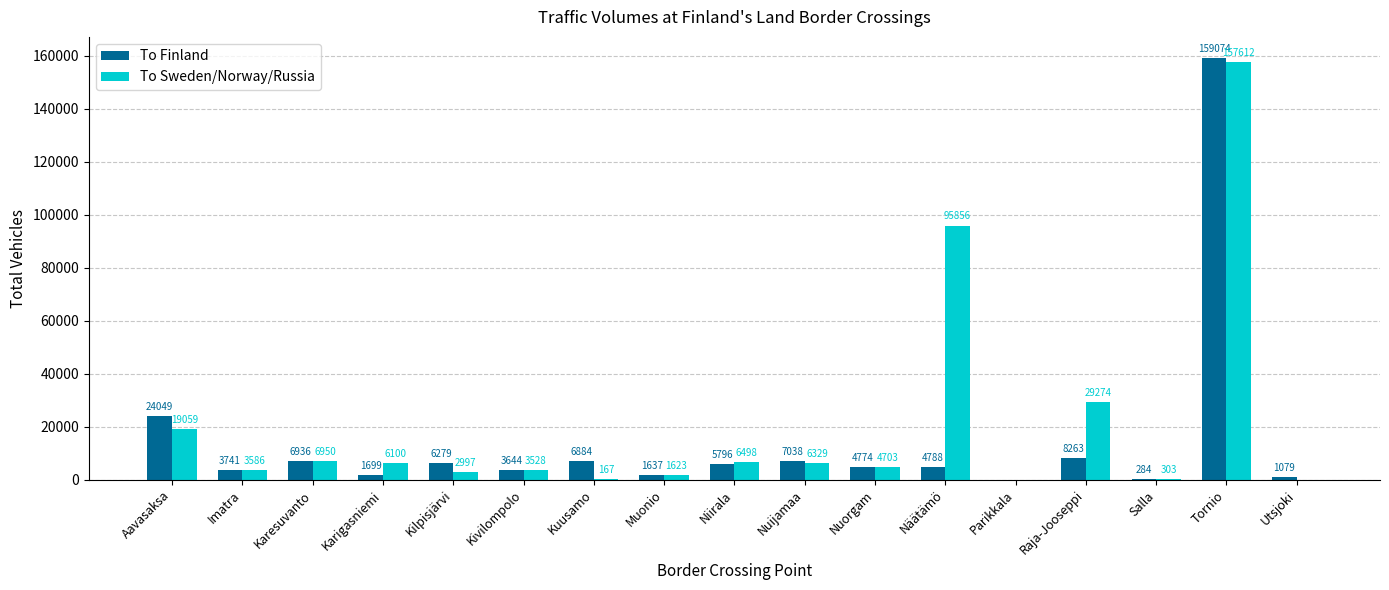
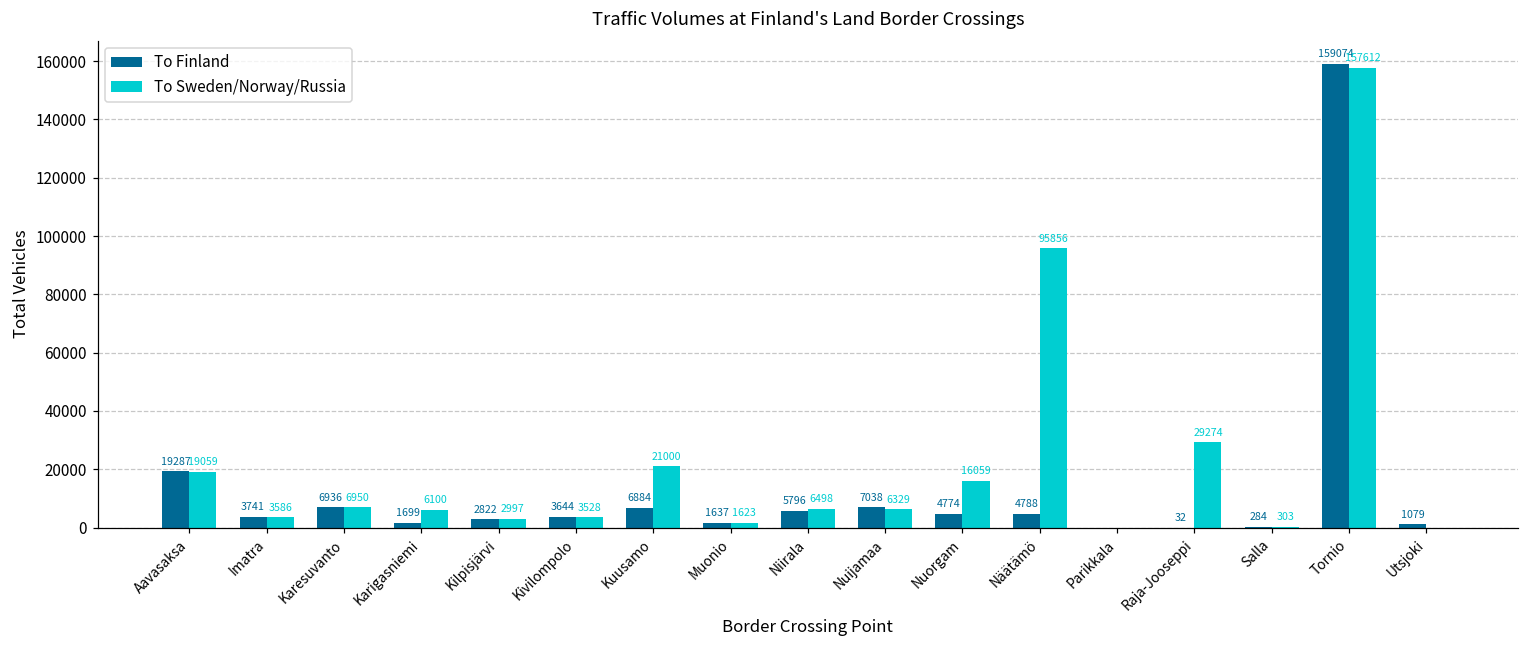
  {
    "To Finland": {
-     "Aavasaksa": 24049,
+     "Aavasaksa": 19287,
      "Imatra": 3741,
      "Karesuvanto": 6936,
      "Karigasniemi": 1699,
-     "Kilpisjärvi": 6279,
+     "Kilpisjärvi": 2822,
      "Kivilompolo": 3644,
      "Kuusamo": 6884,
      "Muonio": 1637,
      "Niirala": 5796,
      "Nuijamaa": 7038,
      "Nuorgam": 4774,
      "Näätämö": 4788,
-     "Raja-Jooseppi": 8263,
+     "Raja-Jooseppi": 32,
      "Salla": 284,
      "Tornio": 159074,
      "Utsjoki": 1079
    },
    "To Sweden/Norway/Russia": {
      "Aavasaksa": 19059,
      "Imatra": 3586,
      "Karesuvanto": 6950,
      "Karigasniemi": 6100,
      "Kilpisjärvi": 2997,
      "Kivilompolo": 3528,
-     "Kuusamo": 167,
+     "Kuusamo": 21000,
      "Muonio": 1623,
      "Niirala": 6498,
      "Nuijamaa": 6329,
-     "Nuorgam": 4703,
+     "Nuorgam": 16059,
      "Näätämö": 95856,
      "Raja-Jooseppi": 29274,
      "Salla": 303,
      "Tornio": 157612
    }
  }
